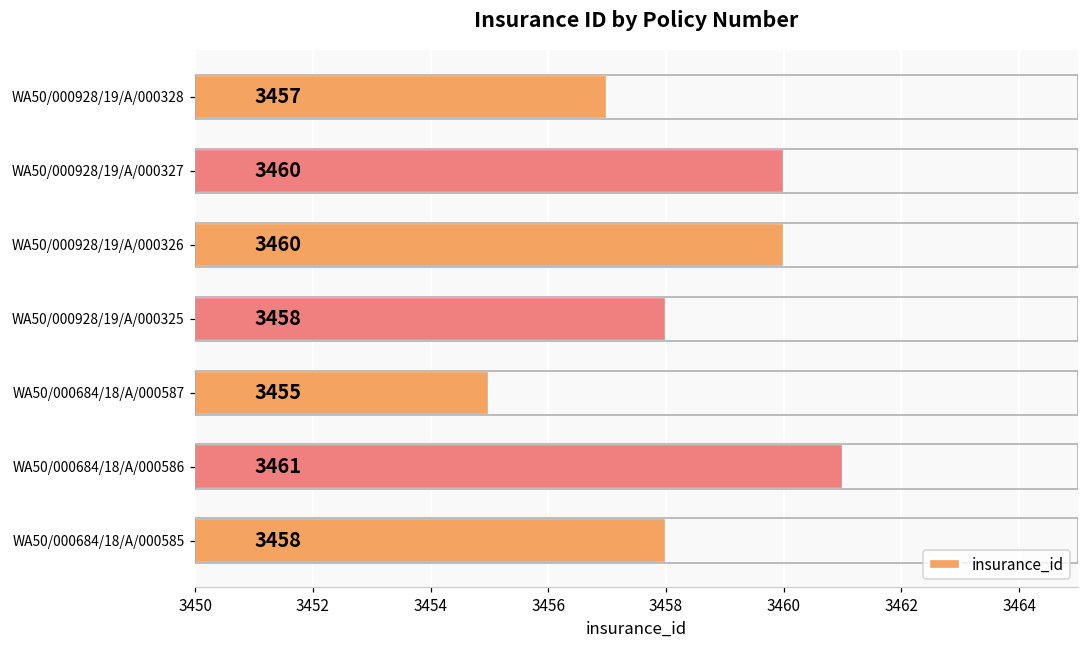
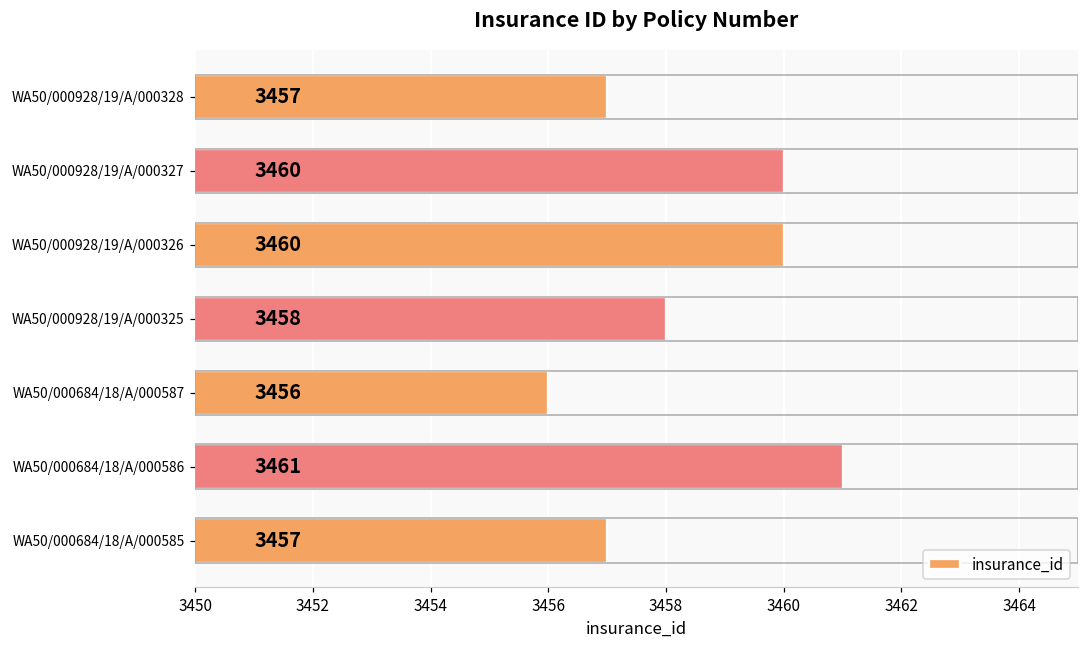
  {
    "WA50/000928/19/A/000328": 3457,
    "WA50/000928/19/A/000327": 3460,
    "WA50/000928/19/A/000326": 3460,
    "WA50/000928/19/A/000325": 3458,
-   "WA50/000684/18/A/000587": 3455,
+   "WA50/000684/18/A/000587": 3456,
    "WA50/000684/18/A/000586": 3461,
-   "WA50/000684/18/A/000585": 3458
+   "WA50/000684/18/A/000585": 3457
  }
